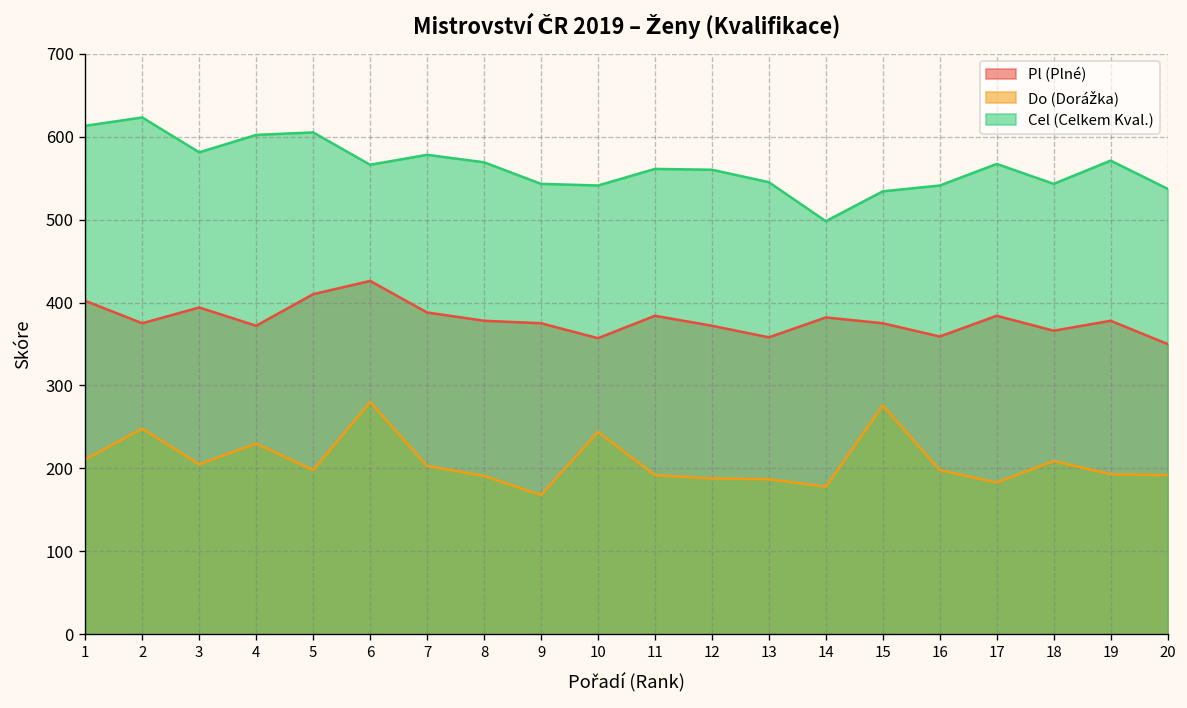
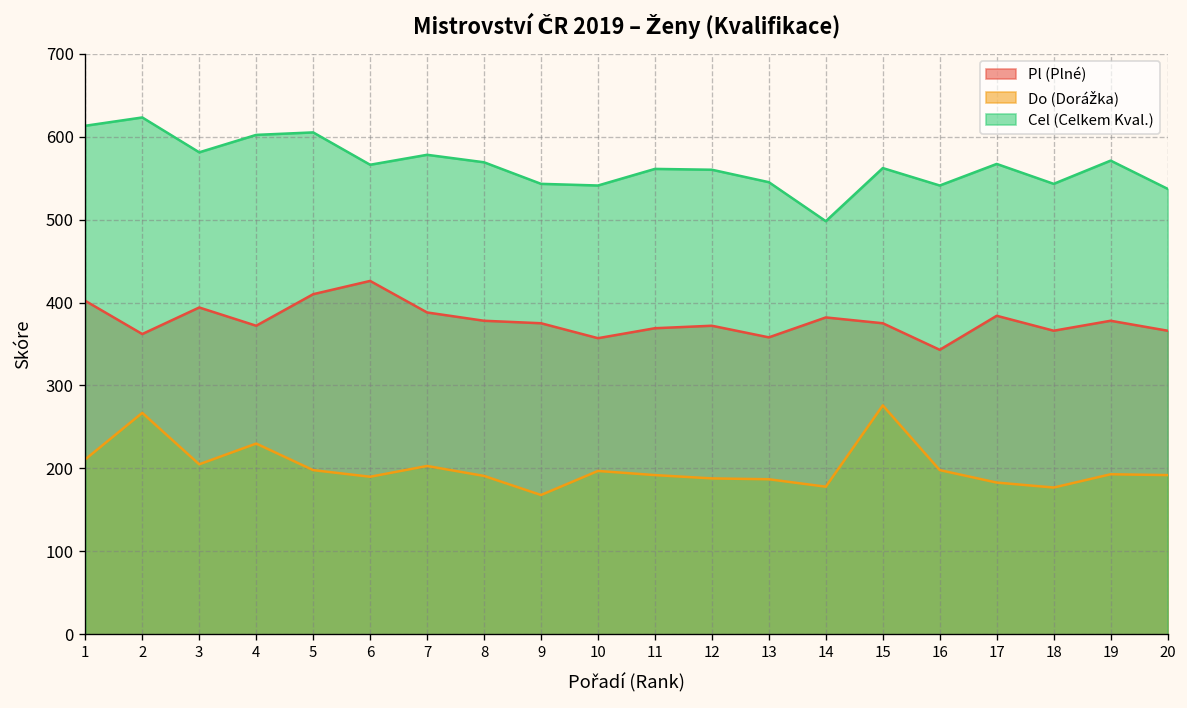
  {
    "Pl (Plné)": {
      "1": 400,
-     "2": 380,
+     "2": 360,
      "3": 390,
      "4": 370,
      "5": 410,
      "6": 430,
      "7": 390,
      "8": 380,
      "9": 380,
      "10": 360,
-     "11": 380,
+     "11": 370,
      "12": 370,
      "13": 360,
      "14": 380,
      "15": 380,
-     "16": 360,
+     "16": 340,
      "17": 380,
      "18": 370,
      "19": 380,
-     "20": 350
+     "20": 370
    },
    "Do (Dorážka)": {
      "1": 210,
-     "2": 250,
+     "2": 270,
      "3": 210,
      "4": 230,
      "5": 200,
-     "6": 280,
+     "6": 190,
      "7": 200,
      "8": 190,
      "9": 170,
-     "10": 240,
+     "10": 200,
      "11": 190,
      "12": 190,
      "13": 190,
      "14": 180,
      "15": 280,
      "16": 200,
      "17": 180,
-     "18": 210,
+     "18": 180,
      "19": 190,
      "20": 190
    },
    "Cel (Celkem Kval.)": {
      "1": 610,
      "2": 620,
      "3": 580,
      "4": 600,
      "5": 610,
      "6": 570,
      "7": 580,
      "8": 570,
      "9": 540,
      "10": 540,
      "11": 560,
      "12": 560,
      "13": 550,
      "14": 500,
-     "15": 530,
+     "15": 560,
      "16": 540,
      "17": 570,
      "18": 540,
      "19": 570,
      "20": 540
    }
  }
